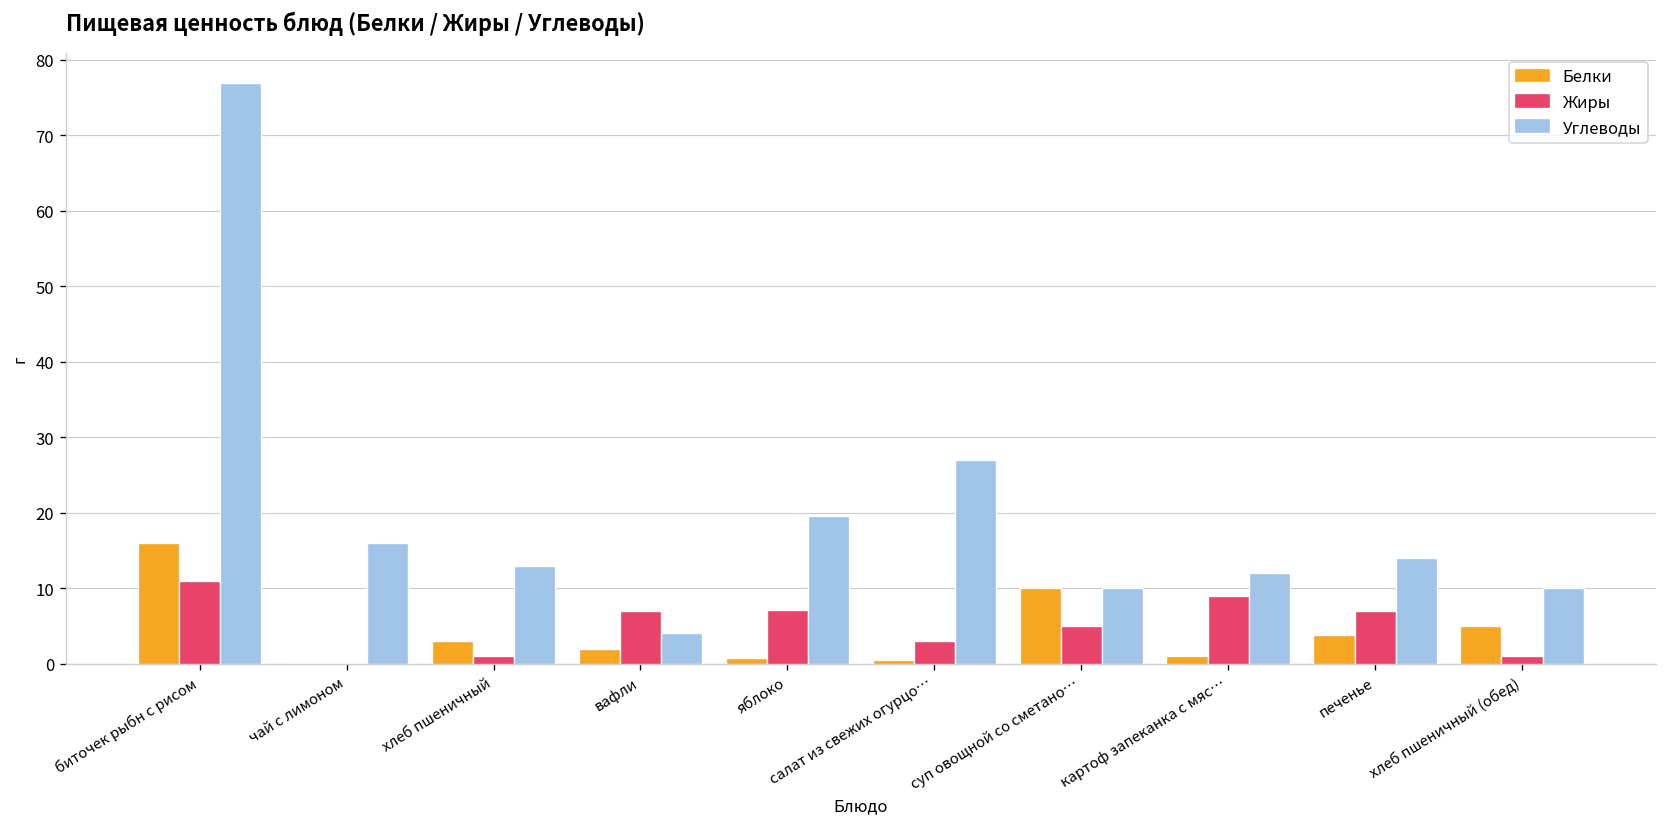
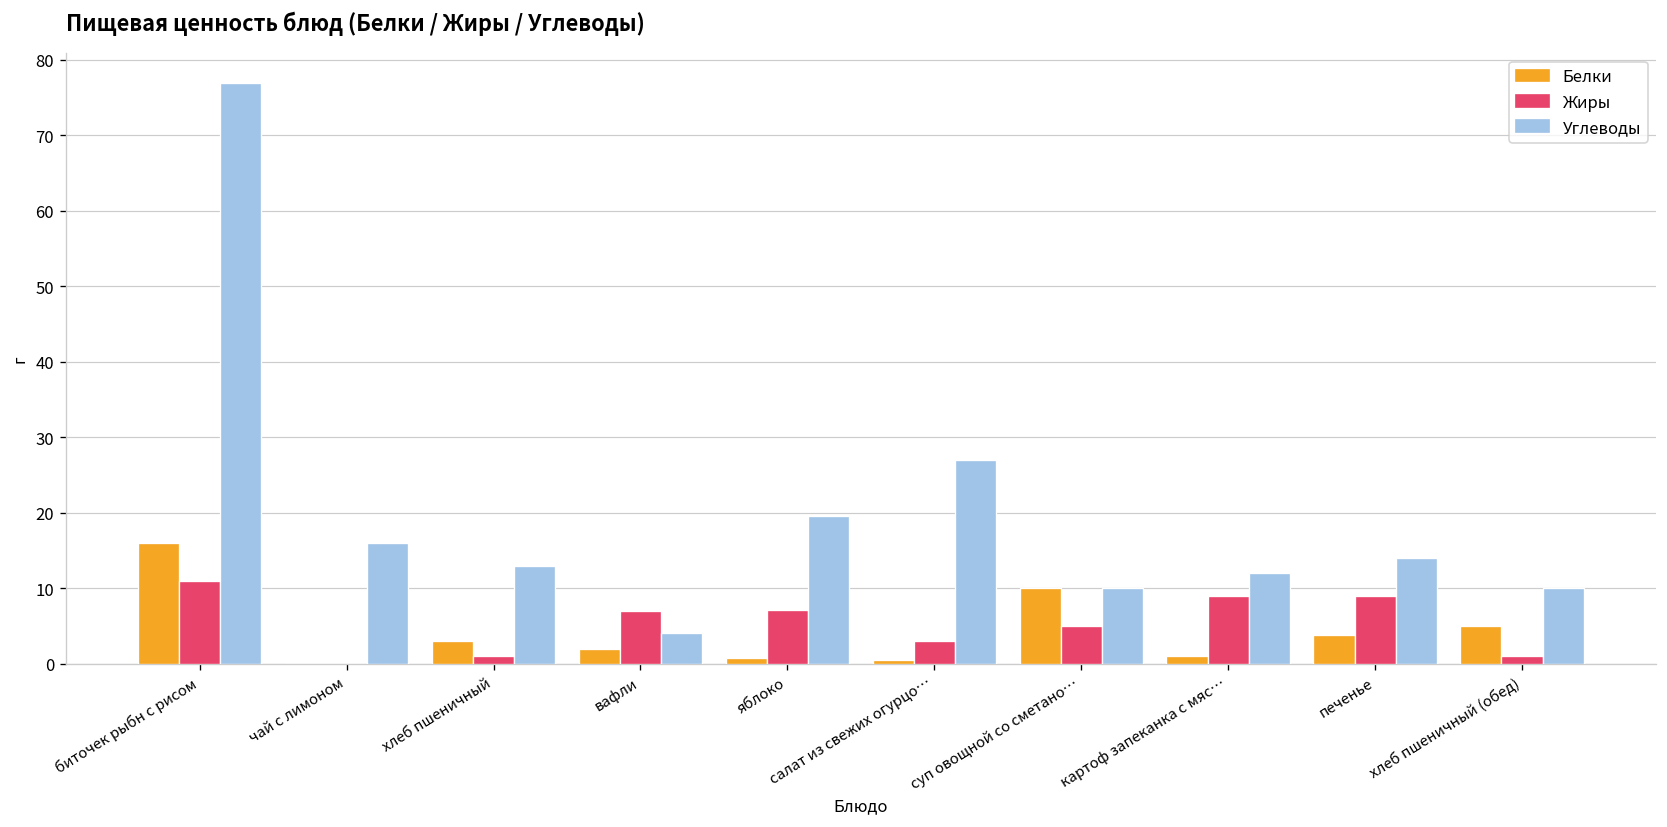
  {
    "Белки": {
      "биточек рыбн с рисом": 16,
      "чай с лимоном": 0,
      "хлеб пшеничный": 3,
      "вафли": 2,
      "яблоко": 1,
      "салат из свежих огурцо…": 1,
      "суп овощной со сметано…": 10,
      "картоф запеканка с мяс…": 1,
      "печенье": 4,
      "хлеб пшеничный (обед)": 5
    },
    "Жиры": {
      "биточек рыбн с рисом": 11,
      "чай с лимоном": 0,
      "хлеб пшеничный": 1,
      "вафли": 7,
      "яблоко": 7,
      "салат из свежих огурцо…": 3,
      "суп овощной со сметано…": 5,
      "картоф запеканка с мяс…": 9,
-     "печенье": 7,
+     "печенье": 9,
      "хлеб пшеничный (обед)": 1
    },
    "Углеводы": {
      "биточек рыбн с рисом": 77,
      "чай с лимоном": 16,
      "хлеб пшеничный": 13,
      "вафли": 4,
      "яблоко": 20,
      "салат из свежих огурцо…": 27,
      "суп овощной со сметано…": 10,
      "картоф запеканка с мяс…": 12,
      "печенье": 14,
      "хлеб пшеничный (обед)": 10
    }
  }
